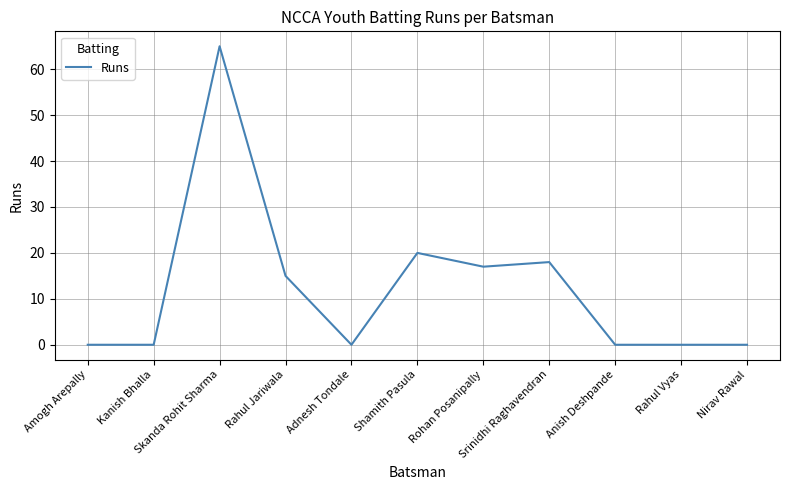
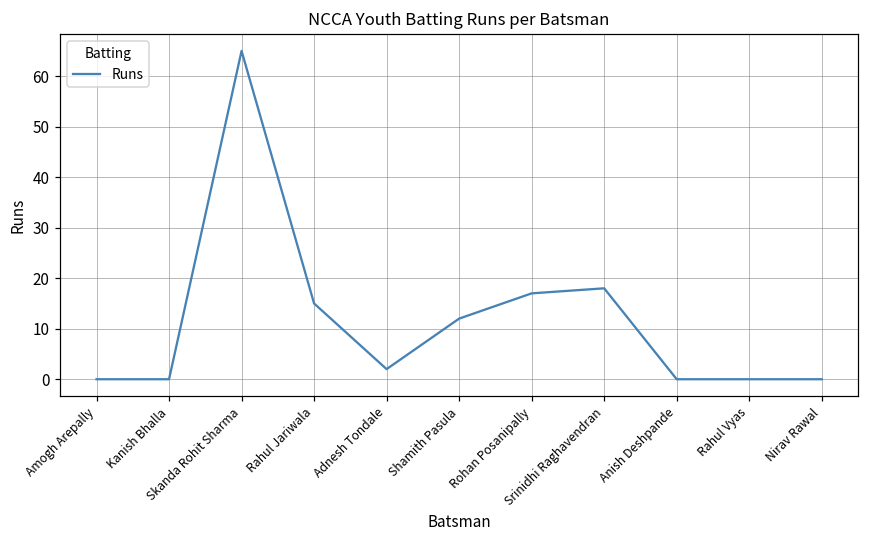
  {
    "Amogh Arepally": 0,
    "Kanish Bhalla": 0,
    "Skanda Rohit Sharma": 65,
    "Rahul Jariwala": 15,
-   "Adnesh Tondale": 0,
-   "Shamith Pasula": 20,
+   "Adnesh Tondale": 2,
+   "Shamith Pasula": 12,
    "Rohan Posanipally": 17,
    "Srinidhi Raghavendran": 18,
    "Anish Deshpande": 0,
    "Rahul Vyas": 0,
    "Nirav Rawal": 0
  }
